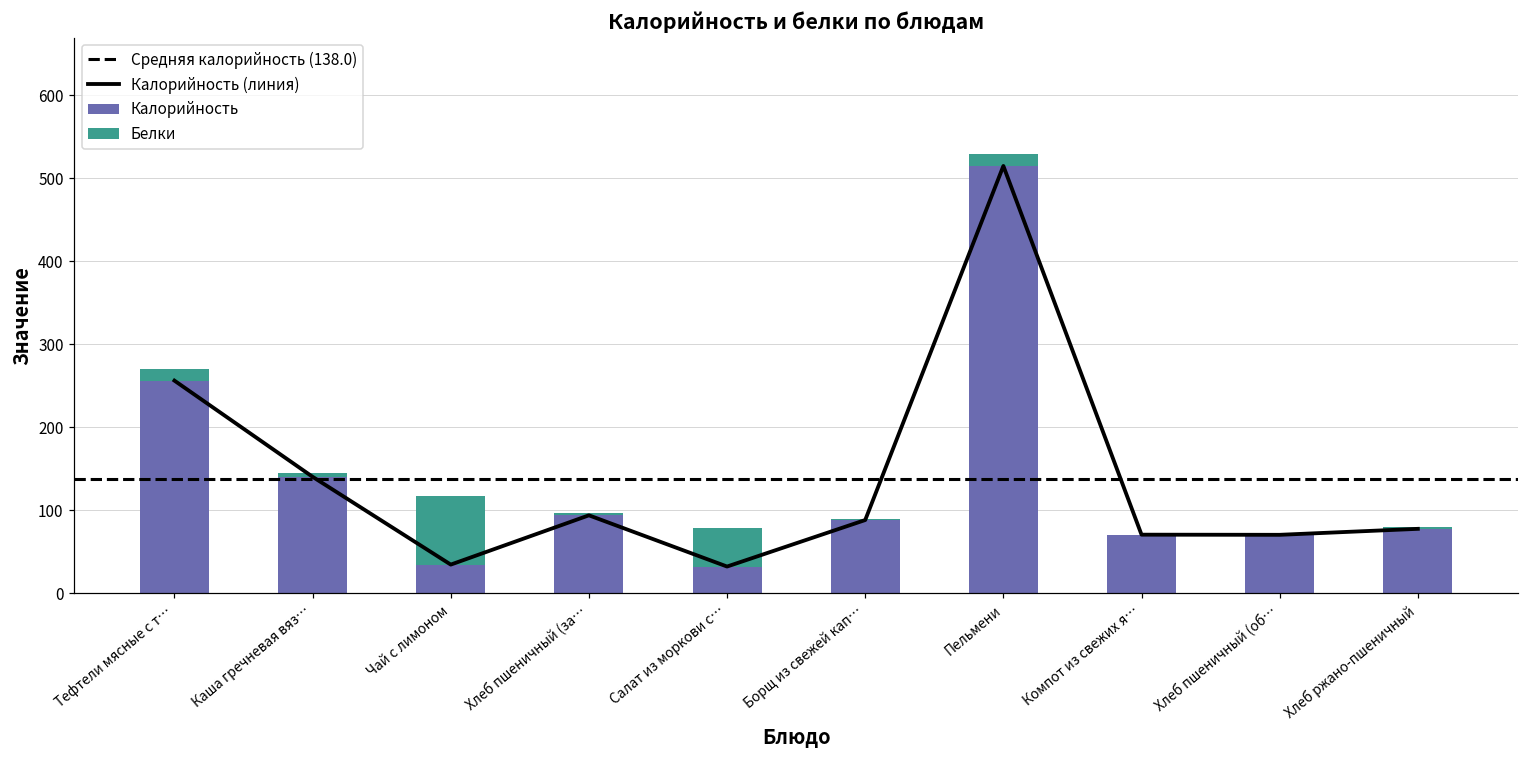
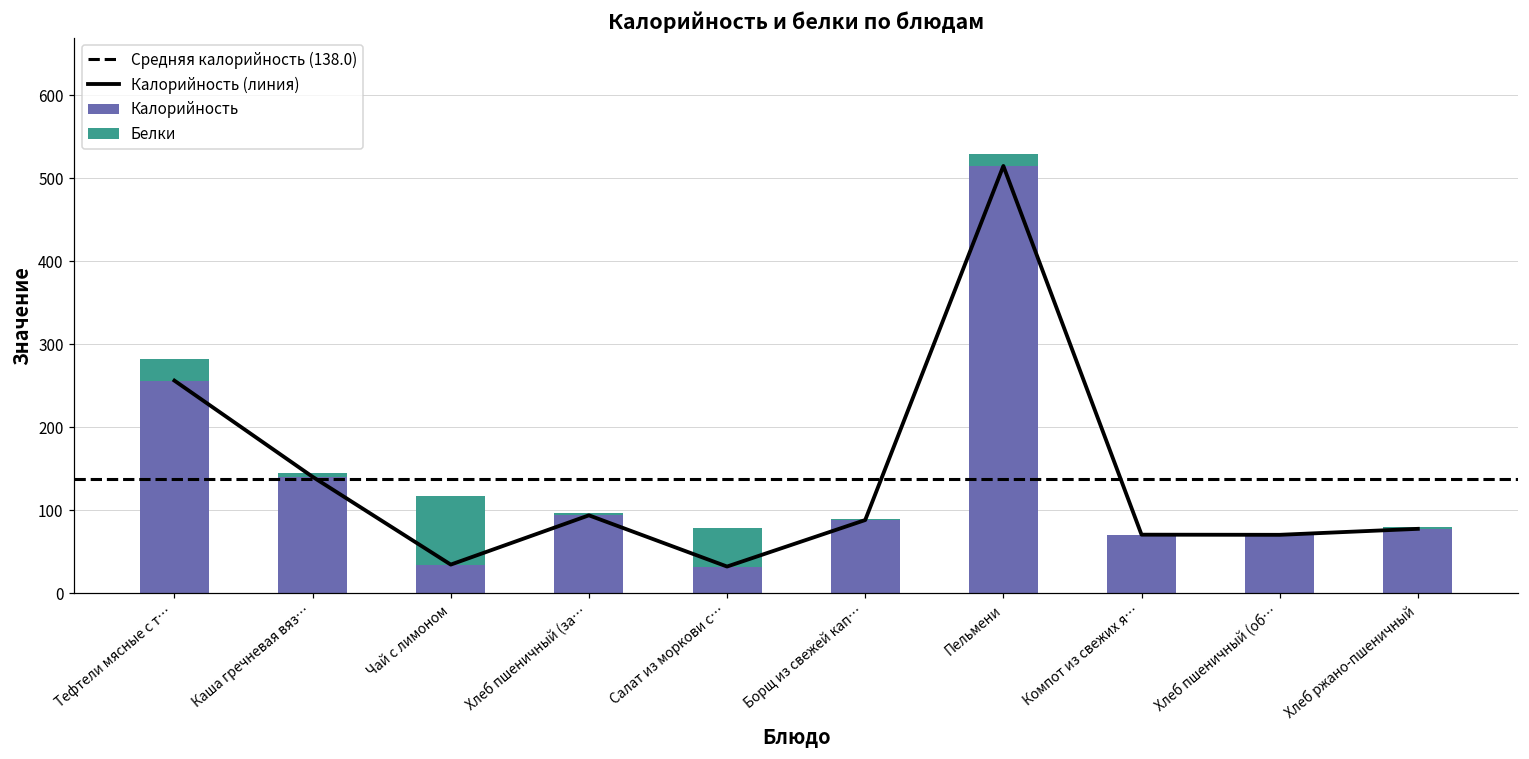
  {
    "Калорийность": {
      "Тефтели мясные с т…": 260,
      "Каша гречневая вяз…": 140,
      "Чай с лимоном": 30,
      "Хлеб пшеничный (за…": 90,
      "Салат из моркови с…": 30,
      "Борщ из свежей кап…": 90,
      "Пельмени": 510,
      "Компот из свежих я…": 70,
      "Хлеб пшеничный (об…": 70,
      "Хлеб ржано-пшеничный": 80
    },
    "Белки": {
-     "Тефтели мясные с т…": 10,
+     "Тефтели мясные с т…": 30,
      "Каша гречневая вяз…": 0,
      "Чай с лимоном": 80,
      "Салат из моркови с…": 50,
      "Пельмени": 10
    }
  }
